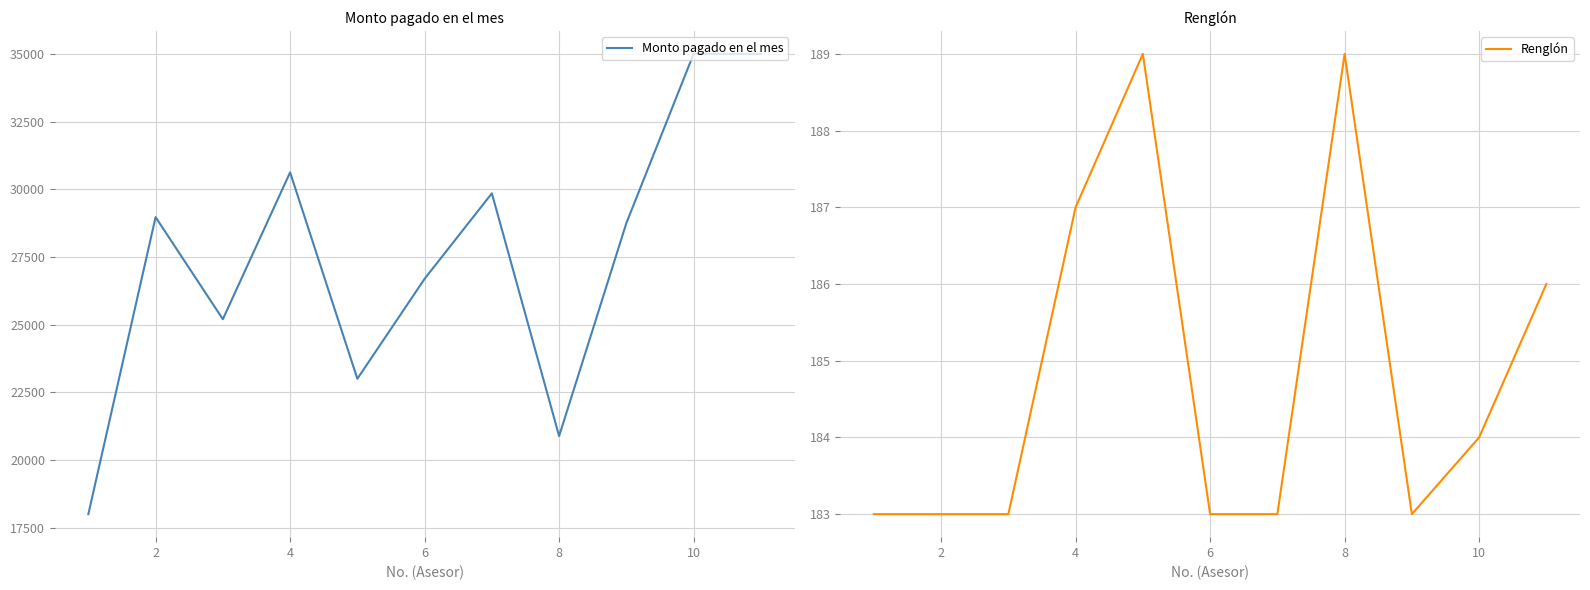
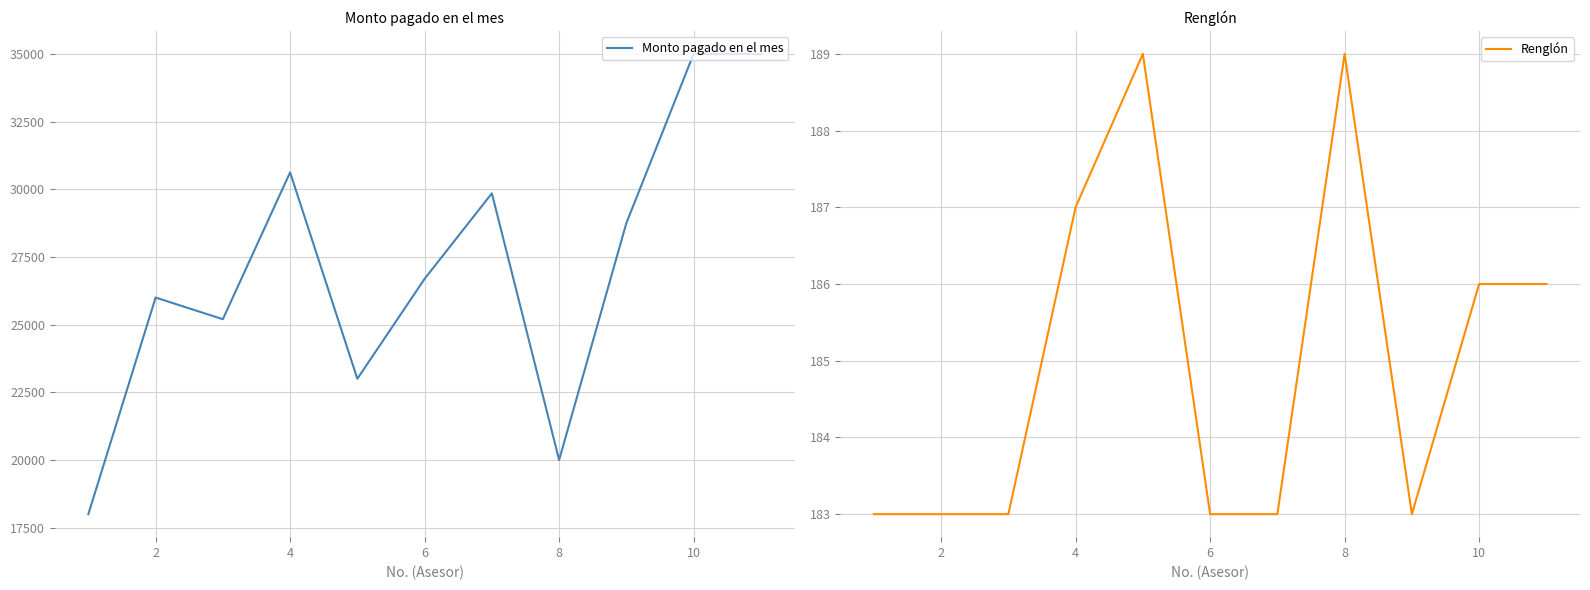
  {
    "Monto pagado en el mes": {
-     "2": 29000,
+     "2": 26000,
      "4": 30600,
      "6": 26700,
-     "8": 20900
+     "8": 20000
    },
    "Renglón": {
      "2": 183,
      "4": 187,
      "6": 183,
      "8": 189,
-     "10": 184
+     "10": 186
    }
  }
